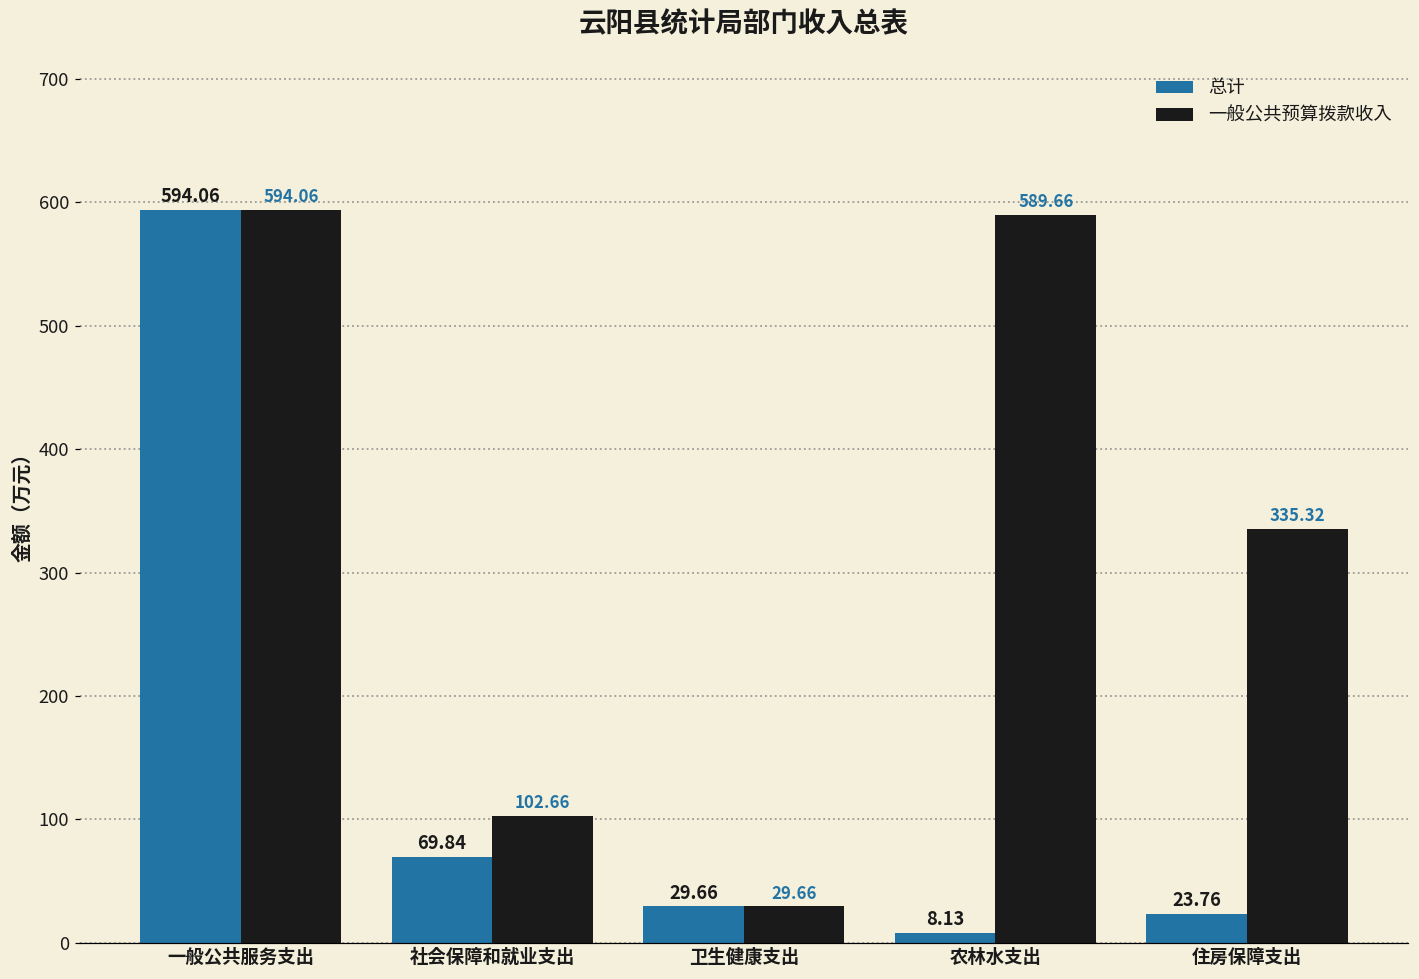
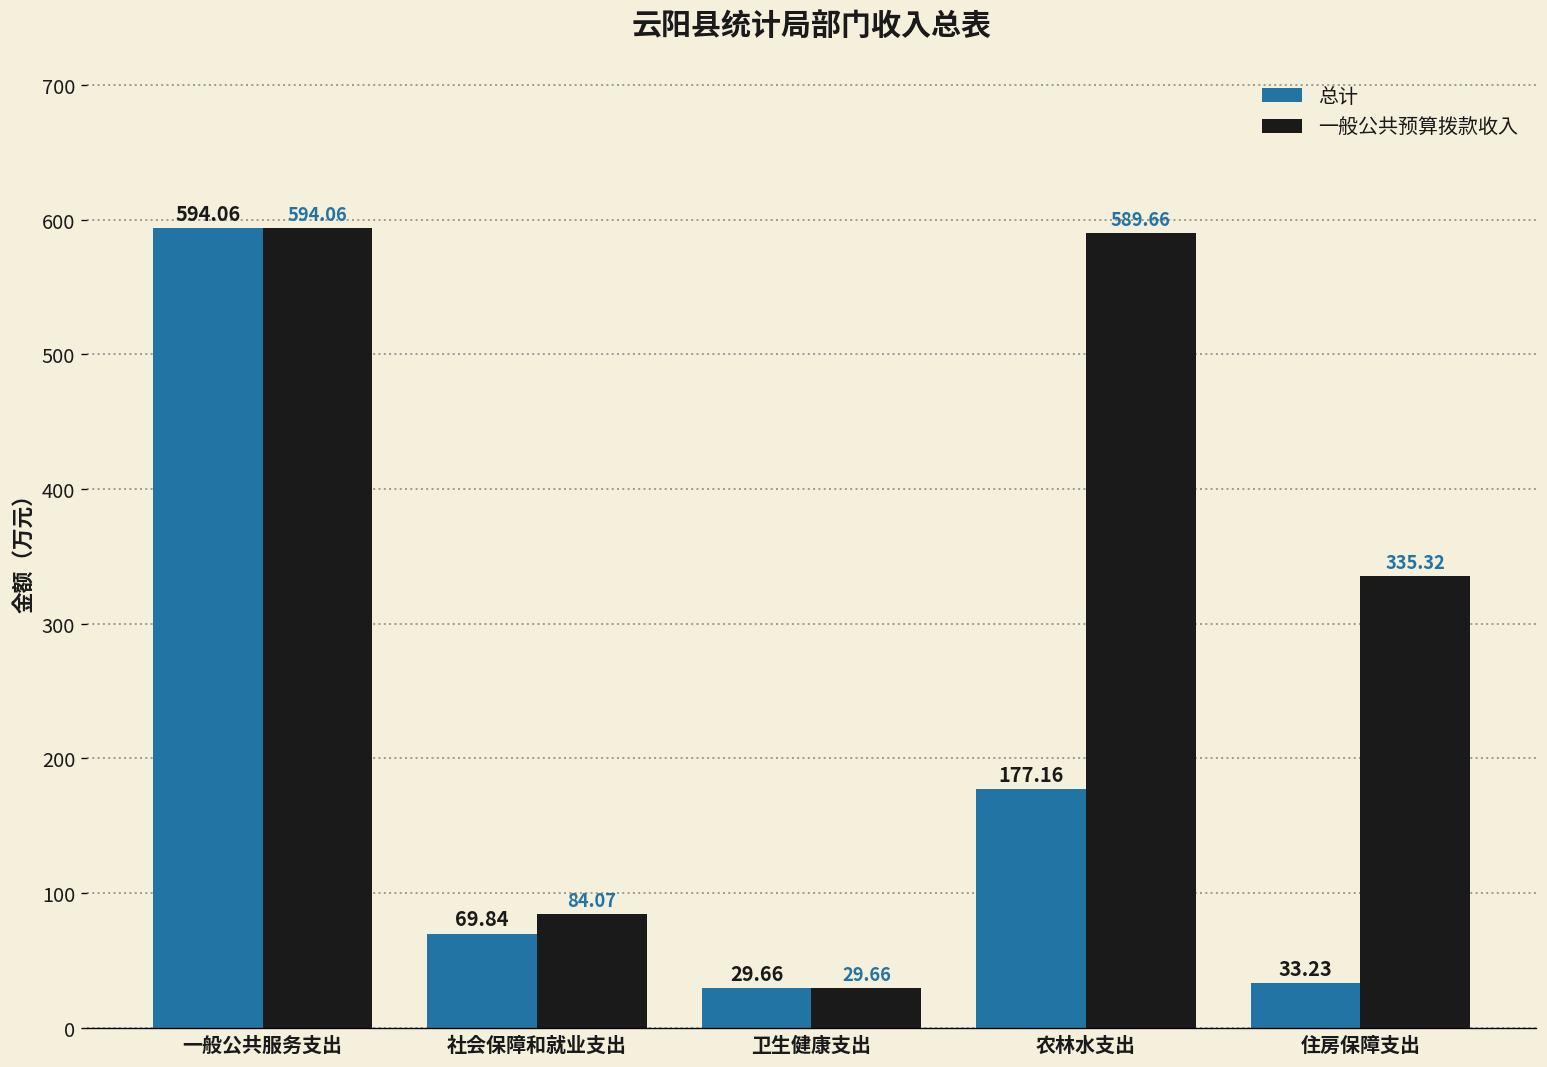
  {
    "总计": {
      "一般公共服务支出": 594.06,
      "社会保障和就业支出": 69.84,
      "卫生健康支出": 29.66,
-     "农林水支出": 8.13,
-     "住房保障支出": 23.76
+     "农林水支出": 177.16,
+     "住房保障支出": 33.23
    },
    "一般公共预算拨款收入": {
      "一般公共服务支出": 594.06,
-     "社会保障和就业支出": 102.66,
+     "社会保障和就业支出": 84.07,
      "卫生健康支出": 29.66,
      "农林水支出": 589.66,
      "住房保障支出": 335.32
    }
  }
